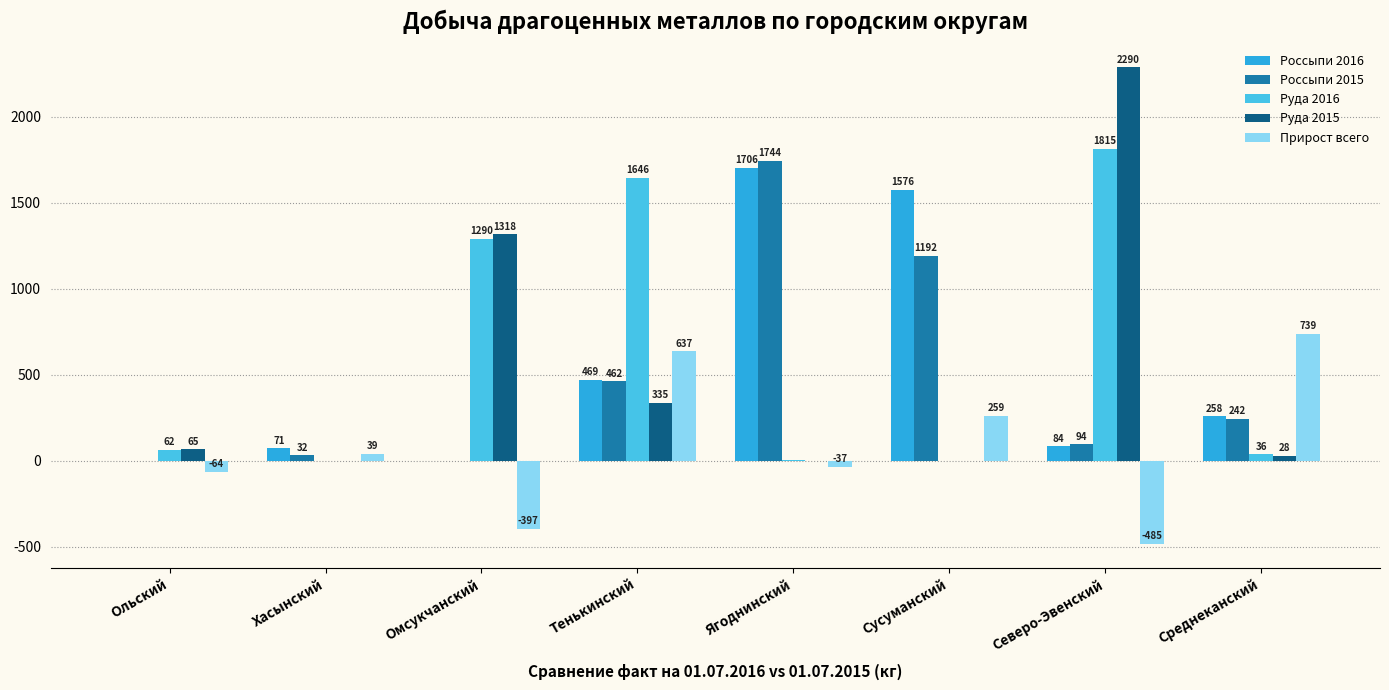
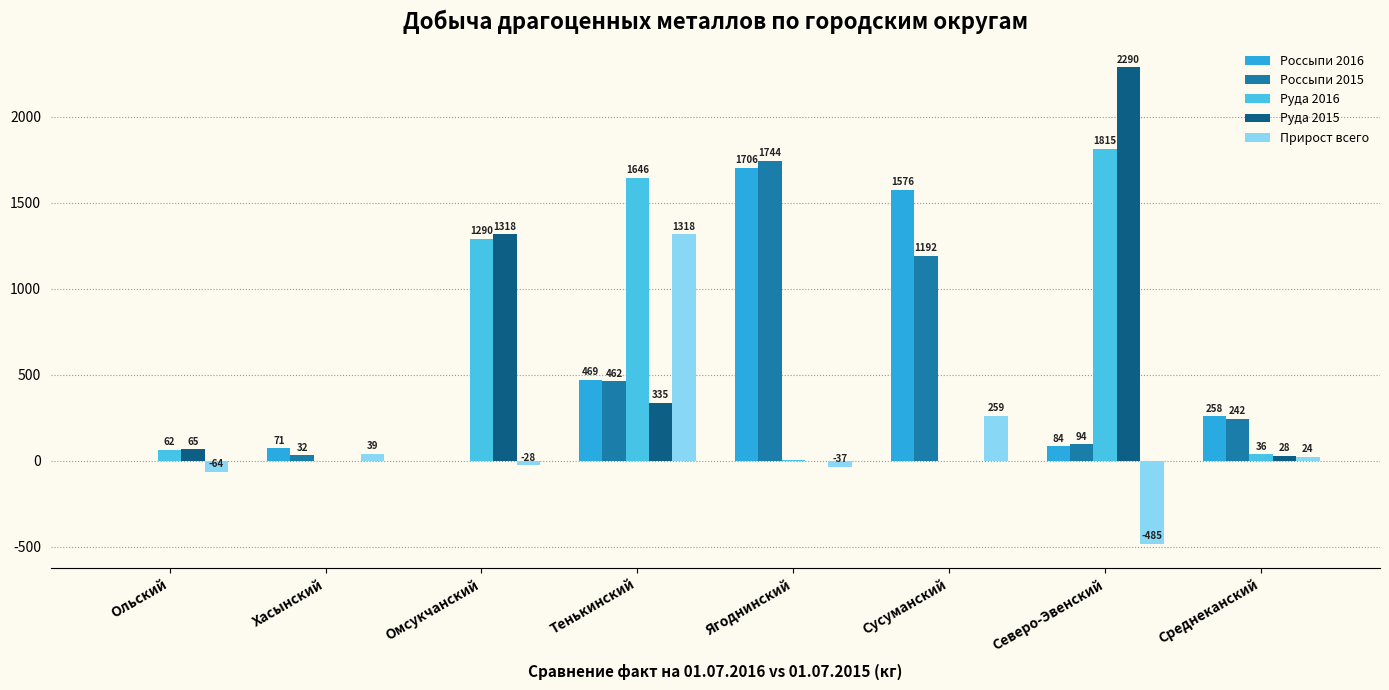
  {
    "Прирост всего": {
      "Ольский": -64,
      "Хасынский": 39,
-     "Омсукчанский": -397,
-     "Тенькинский": 637,
+     "Омсукчанский": -28,
+     "Тенькинский": 1318,
      "Ягоднинский": -37,
      "Сусуманский": 259,
      "Северо-Эвенский": -485,
-     "Среднеканский": 739
+     "Среднеканский": 24
    }
  }
